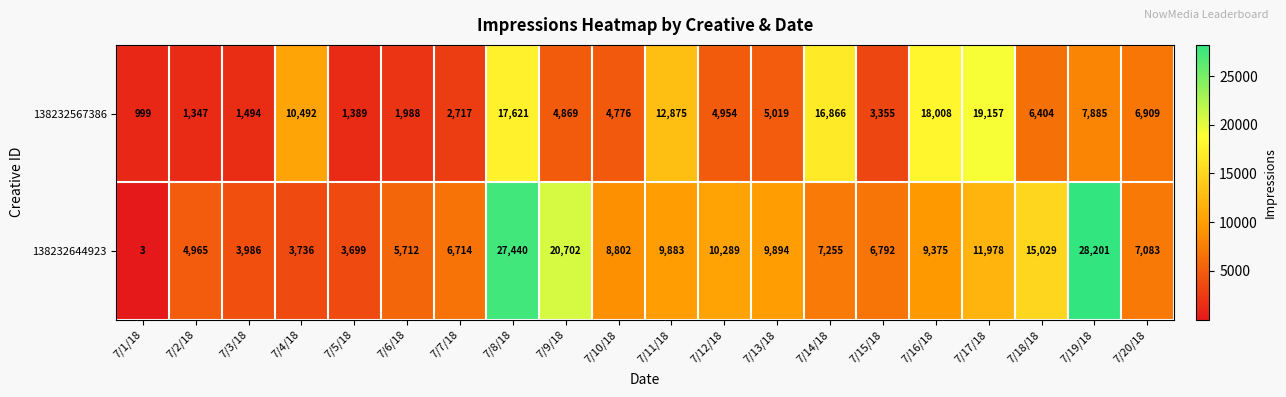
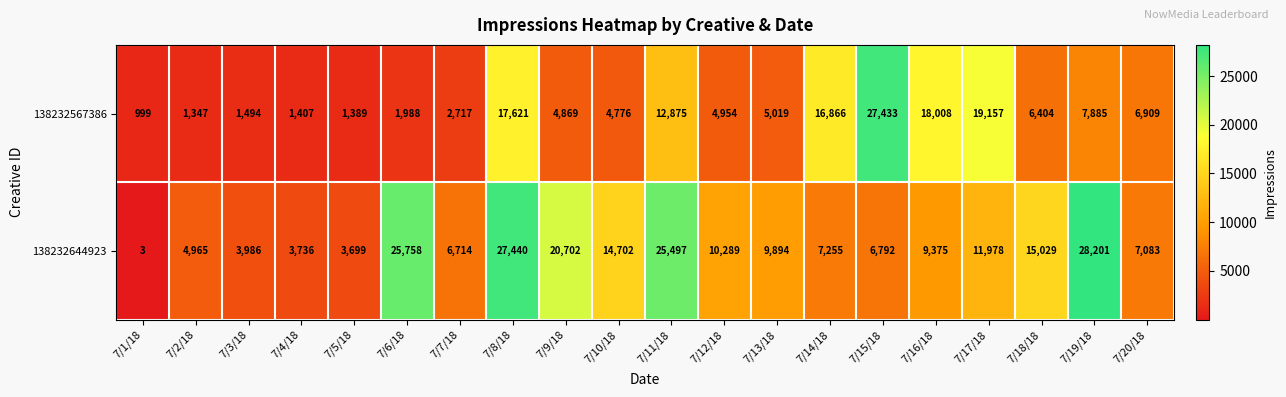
  {
    "138232567386": {
      "7/1/18": "999",
      "7/2/18": "1,347",
      "7/3/18": "1,494",
-     "7/4/18": "10,492",
+     "7/4/18": "1,407",
      "7/5/18": "1,389",
      "7/6/18": "1,988",
      "7/7/18": "2,717",
      "7/8/18": "17,621",
      "7/9/18": "4,869",
      "7/10/18": "4,776",
      "7/11/18": "12,875",
      "7/12/18": "4,954",
      "7/13/18": "5,019",
      "7/14/18": "16,866",
-     "7/15/18": "3,355",
+     "7/15/18": "27,433",
      "7/16/18": "18,008",
      "7/17/18": "19,157",
      "7/18/18": "6,404",
      "7/19/18": "7,885",
      "7/20/18": "6,909"
    },
    "138232644923": {
      "7/1/18": "3",
      "7/2/18": "4,965",
      "7/3/18": "3,986",
      "7/4/18": "3,736",
      "7/5/18": "3,699",
-     "7/6/18": "5,712",
+     "7/6/18": "25,758",
      "7/7/18": "6,714",
      "7/8/18": "27,440",
      "7/9/18": "20,702",
-     "7/10/18": "8,802",
-     "7/11/18": "9,883",
+     "7/10/18": "14,702",
+     "7/11/18": "25,497",
      "7/12/18": "10,289",
      "7/13/18": "9,894",
      "7/14/18": "7,255",
      "7/15/18": "6,792",
      "7/16/18": "9,375",
      "7/17/18": "11,978",
      "7/18/18": "15,029",
      "7/19/18": "28,201",
      "7/20/18": "7,083"
    }
  }
